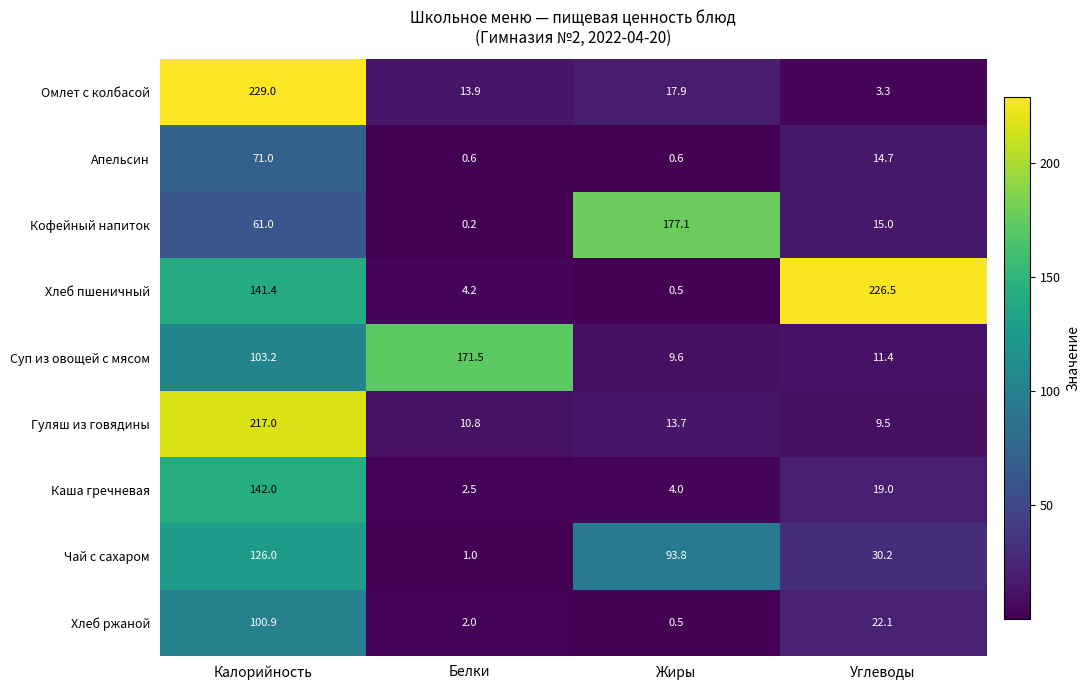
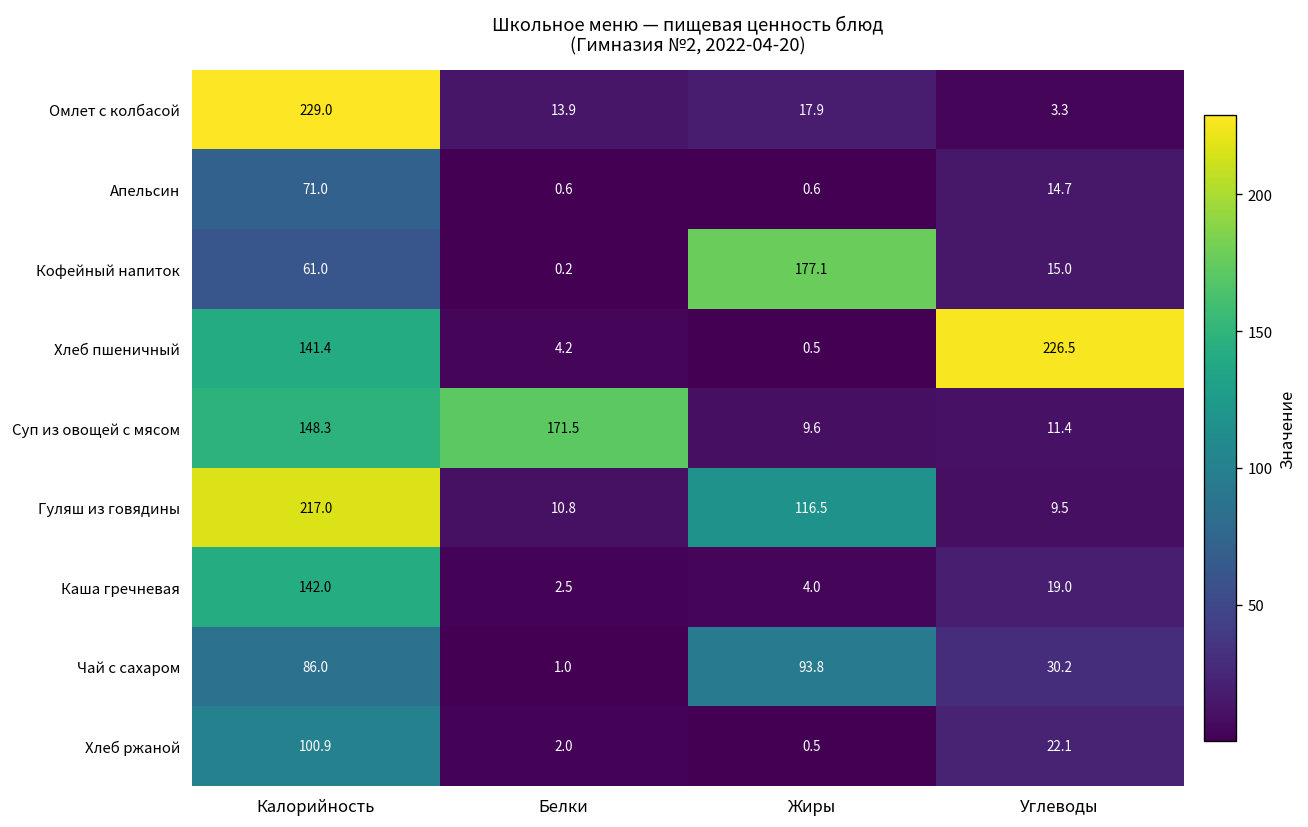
  {
    "Омлет с колбасой": {
      "Калорийность": 229.0,
      "Белки": 13.9,
      "Жиры": 17.9,
      "Углеводы": 3.3
    },
    "Апельсин": {
      "Калорийность": 71.0,
      "Белки": 0.6,
      "Жиры": 0.6,
      "Углеводы": 14.7
    },
    "Кофейный напиток": {
      "Калорийность": 61.0,
      "Белки": 0.2,
      "Жиры": 177.1,
      "Углеводы": 15.0
    },
    "Хлеб пшеничный": {
      "Калорийность": 141.4,
      "Белки": 4.2,
      "Жиры": 0.5,
      "Углеводы": 226.5
    },
    "Суп из овощей с мясом": {
-     "Калорийность": 103.2,
+     "Калорийность": 148.3,
      "Белки": 171.5,
      "Жиры": 9.6,
      "Углеводы": 11.4
    },
    "Гуляш из говядины": {
      "Калорийность": 217.0,
      "Белки": 10.8,
-     "Жиры": 13.7,
+     "Жиры": 116.5,
      "Углеводы": 9.5
    },
    "Каша гречневая": {
      "Калорийность": 142.0,
      "Белки": 2.5,
      "Жиры": 4.0,
      "Углеводы": 19.0
    },
    "Чай с сахаром": {
-     "Калорийность": 126.0,
+     "Калорийность": 86.0,
      "Белки": 1.0,
      "Жиры": 93.8,
      "Углеводы": 30.2
    },
    "Хлеб ржаной": {
      "Калорийность": 100.9,
      "Белки": 2.0,
      "Жиры": 0.5,
      "Углеводы": 22.1
    }
  }
